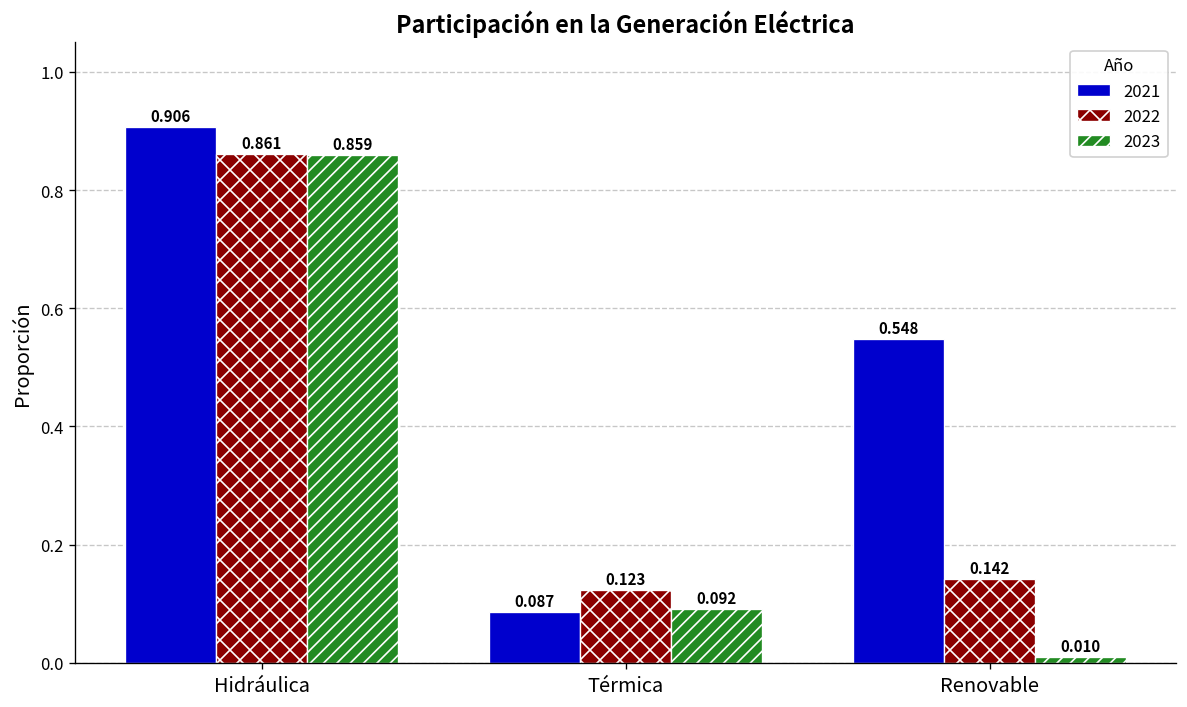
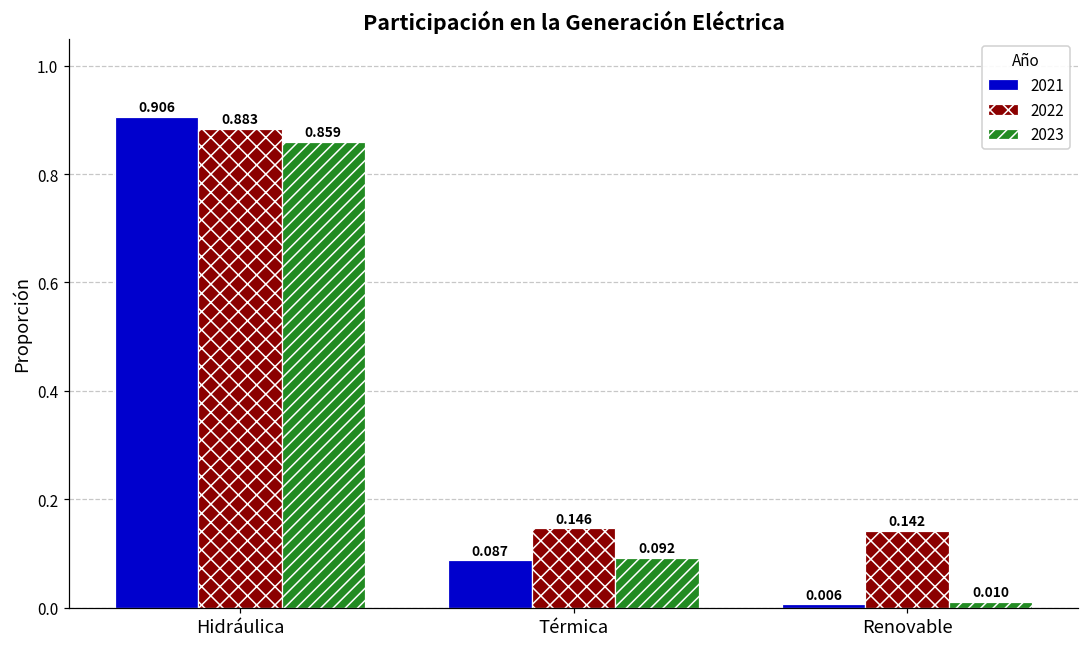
  {
    "2021": {
      "Hidráulica": 0.906,
      "Térmica": 0.087,
-     "Renovable": 0.548
+     "Renovable": 0.006
    },
    "2022": {
-     "Hidráulica": 0.861,
-     "Térmica": 0.123,
+     "Hidráulica": 0.883,
+     "Térmica": 0.146,
      "Renovable": 0.142
    },
    "2023": {
      "Hidráulica": 0.859,
      "Térmica": 0.092,
      "Renovable": 0.010
    }
  }
